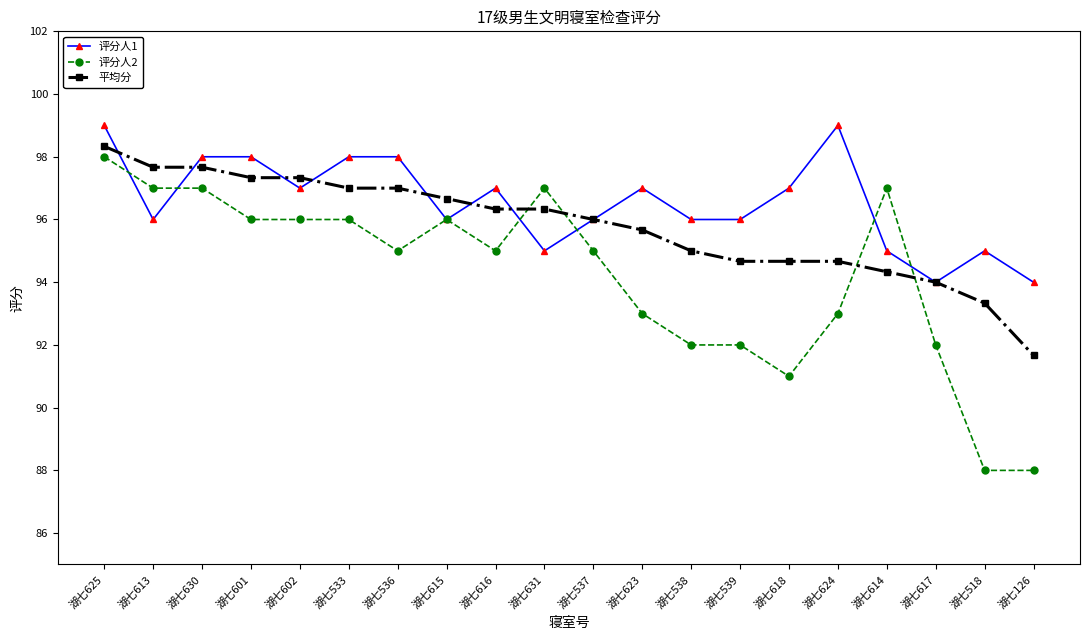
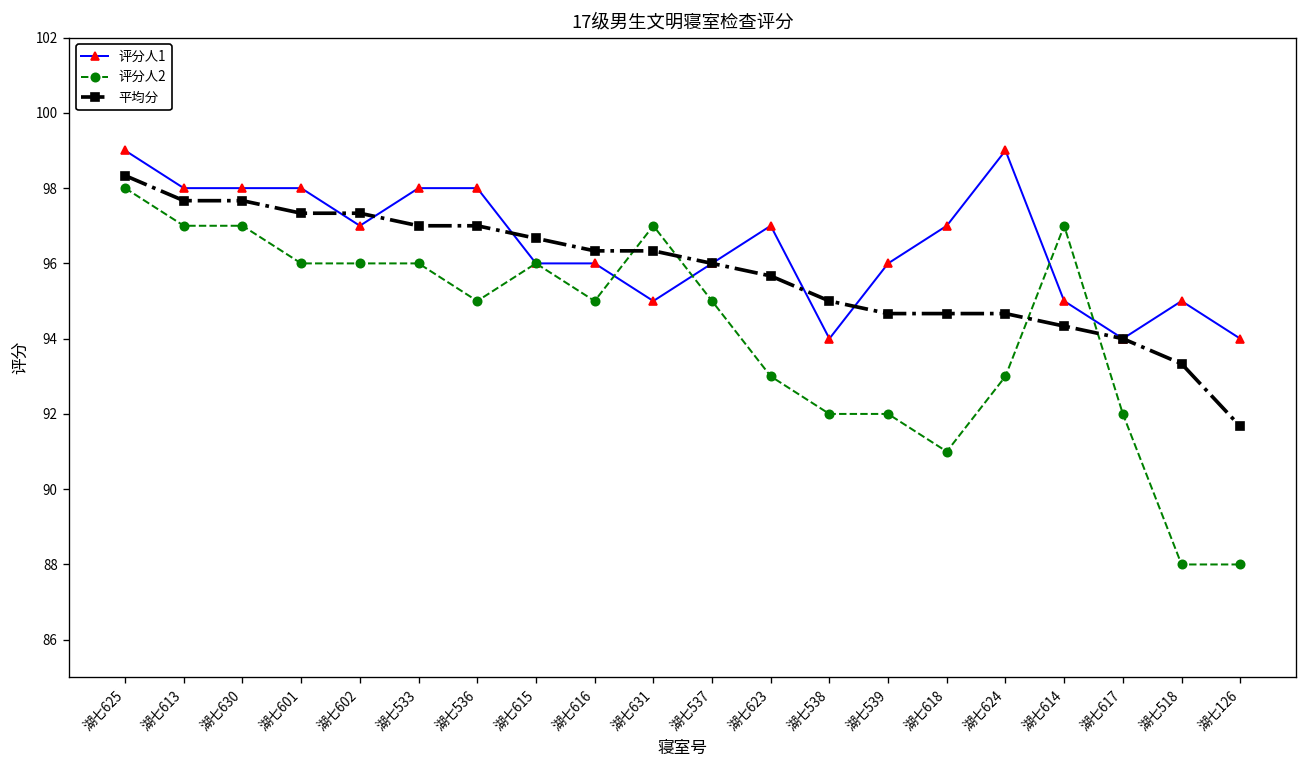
  {
    "评分人1": {
      "湖七625": 99,
-     "湖七613": 96,
+     "湖七613": 98,
      "湖七630": 98,
      "湖七601": 98,
      "湖七602": 97,
      "湖七533": 98,
      "湖七536": 98,
-     "湖七616": 97,
+     "湖七616": 96,
      "湖七631": 95,
      "湖七623": 97,
-     "湖七538": 96,
+     "湖七538": 94,
      "湖七539": 96,
      "湖七618": 97,
      "湖七624": 99,
      "湖七614": 95,
      "湖七518": 95,
      "湖七126": 94
    },
    "评分人2": {
      "湖七625": 98,
      "湖七613": 97,
      "湖七630": 97,
      "湖七601": 96,
      "湖七602": 96,
      "湖七533": 96,
      "湖七536": 95,
      "湖七616": 95,
      "湖七631": 97,
      "湖七537": 95,
      "湖七623": 93,
      "湖七538": 92,
      "湖七539": 92,
      "湖七618": 91,
      "湖七624": 93,
      "湖七614": 97,
      "湖七617": 92,
      "湖七518": 88,
      "湖七126": 88
    },
    "平均分": {
      "湖七625": 98.3,
      "湖七613": 97.7,
      "湖七630": 97.7,
      "湖七601": 97.3,
      "湖七602": 97.3,
      "湖七533": 97,
      "湖七536": 97,
      "湖七615": 96.7,
      "湖七616": 96.3,
      "湖七631": 96.3,
      "湖七623": 95.7,
      "湖七538": 95,
      "湖七539": 94.7,
      "湖七618": 94.7,
      "湖七624": 94.7,
      "湖七614": 94.3,
      "湖七518": 93.3,
      "湖七126": 91.7
    }
  }
